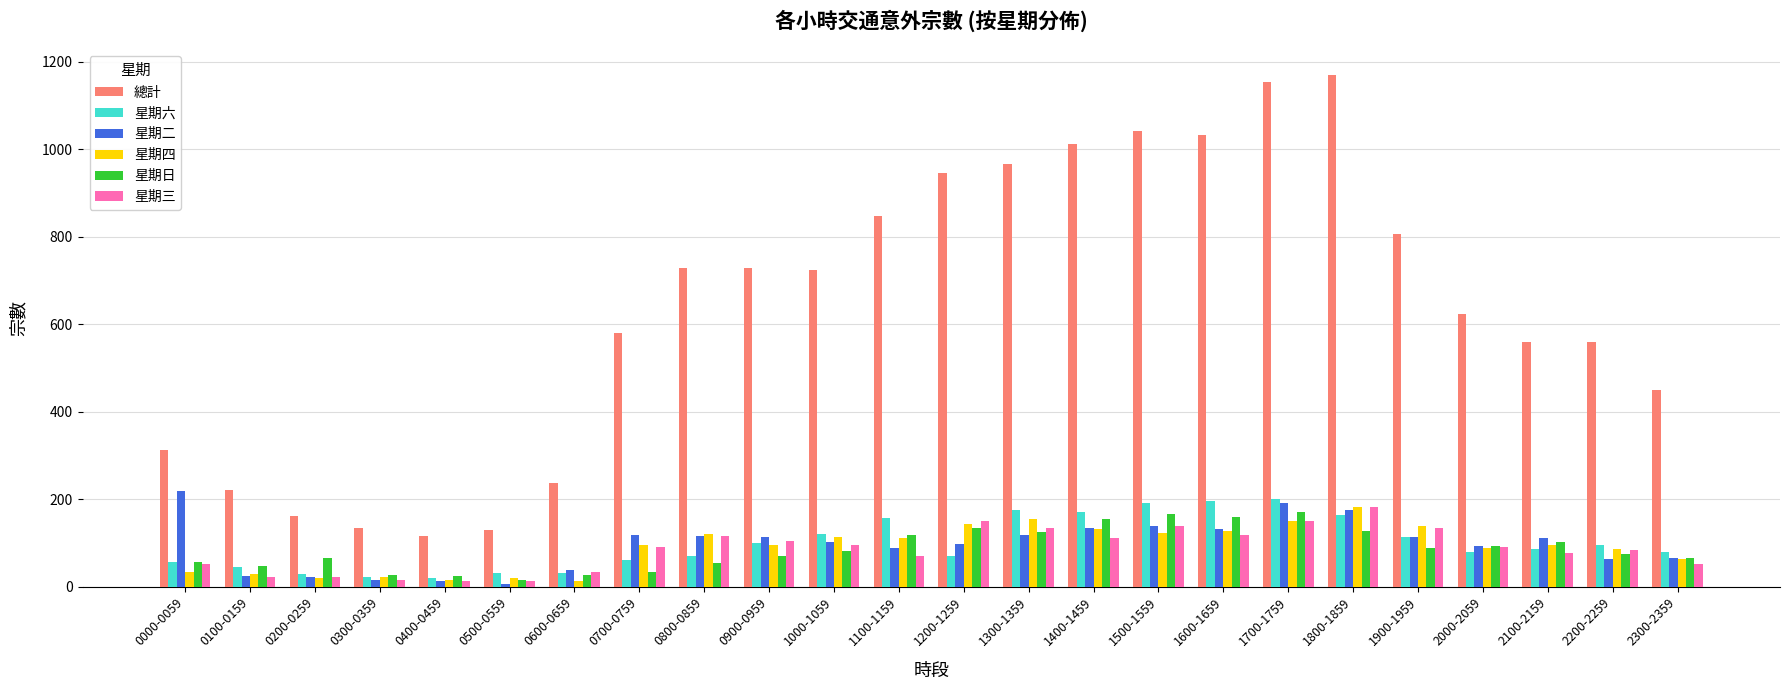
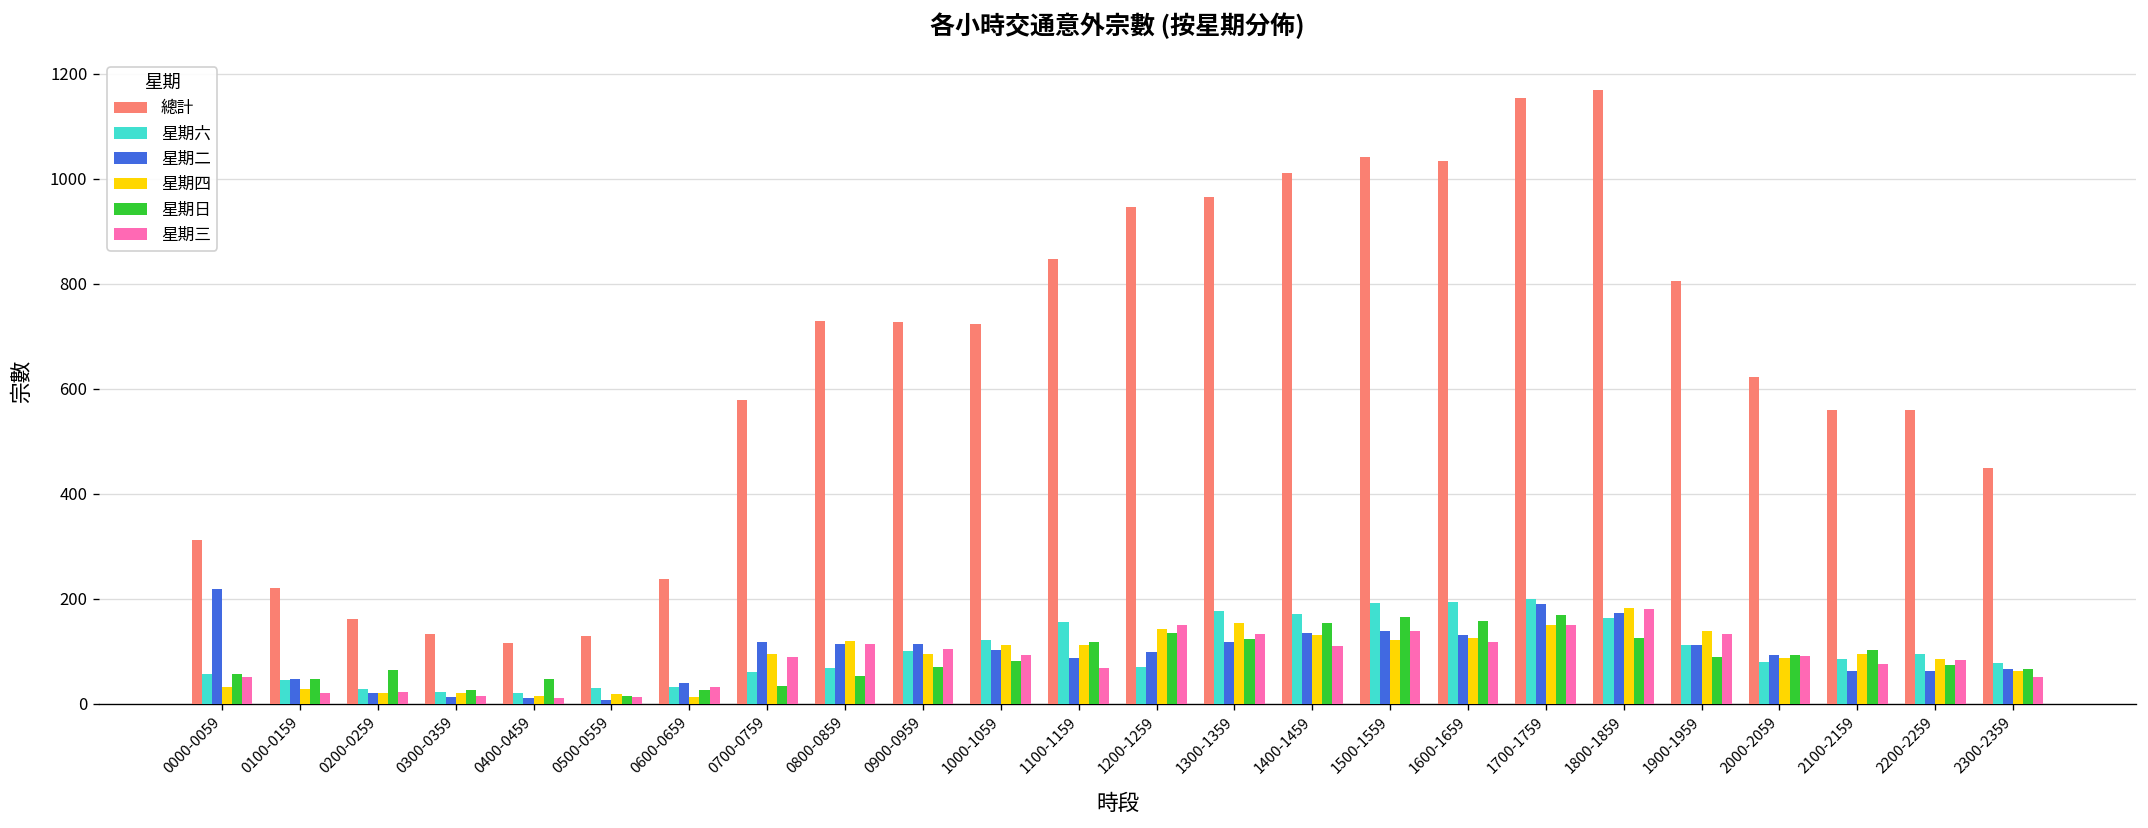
  {
    "總計": {
      "0000-0059": 310,
      "0100-0159": 220,
      "0200-0259": 160,
      "0300-0359": 130,
      "0400-0459": 120,
      "0500-0559": 130,
      "0600-0659": 240,
      "0700-0759": 580,
      "0800-0859": 730,
      "0900-0959": 730,
      "1000-1059": 720,
      "1100-1159": 850,
      "1200-1259": 950,
      "1300-1359": 970,
      "1400-1459": 1010,
      "1500-1559": 1040,
      "1600-1659": 1030,
      "1700-1759": 1150,
      "1800-1859": 1170,
      "1900-1959": 810,
      "2000-2059": 620,
      "2100-2159": 560,
      "2200-2259": 560,
      "2300-2359": 450
    },
    "星期六": {
      "0000-0059": 60,
      "0100-0159": 50,
      "0200-0259": 30,
      "0300-0359": 20,
      "0400-0459": 20,
      "0500-0559": 30,
      "0600-0659": 30,
      "0700-0759": 60,
      "0800-0859": 70,
      "0900-0959": 100,
      "1000-1059": 120,
      "1100-1159": 160,
      "1200-1259": 70,
      "1300-1359": 180,
      "1400-1459": 170,
      "1500-1559": 190,
      "1600-1659": 200,
      "1700-1759": 200,
      "1800-1859": 160,
      "1900-1959": 110,
      "2000-2059": 80,
      "2100-2159": 90,
      "2200-2259": 100,
      "2300-2359": 80
    },
    "星期二": {
      "0000-0059": 220,
-     "0100-0159": 20,
+     "0100-0159": 50,
      "0200-0259": 20,
      "0300-0359": 10,
      "0400-0459": 10,
      "0500-0559": 10,
      "0600-0659": 40,
      "0700-0759": 120,
      "0800-0859": 120,
      "0900-0959": 110,
      "1000-1059": 100,
      "1100-1159": 90,
      "1200-1259": 100,
      "1300-1359": 120,
      "1400-1459": 140,
      "1500-1559": 140,
      "1600-1659": 130,
      "1700-1759": 190,
      "1800-1859": 170,
      "1900-1959": 110,
      "2000-2059": 90,
-     "2100-2159": 110,
+     "2100-2159": 60,
      "2200-2259": 60,
      "2300-2359": 70
    },
    "星期四": {
      "0000-0059": 30,
      "0100-0159": 30,
      "0200-0259": 20,
      "0300-0359": 20,
      "0400-0459": 20,
      "0500-0559": 20,
      "0600-0659": 10,
      "0700-0759": 100,
      "0800-0859": 120,
      "0900-0959": 100,
      "1000-1059": 110,
      "1100-1159": 110,
      "1200-1259": 140,
      "1300-1359": 150,
      "1400-1459": 130,
      "1500-1559": 120,
      "1600-1659": 130,
      "1700-1759": 150,
      "1800-1859": 180,
      "1900-1959": 140,
      "2000-2059": 90,
      "2100-2159": 100,
      "2200-2259": 90,
      "2300-2359": 60
    },
    "星期日": {
      "0000-0059": 60,
      "0100-0159": 50,
      "0200-0259": 70,
      "0300-0359": 30,
-     "0400-0459": 30,
+     "0400-0459": 50,
      "0500-0559": 20,
      "0600-0659": 30,
      "0700-0759": 30,
      "0800-0859": 50,
      "0900-0959": 70,
      "1000-1059": 80,
      "1100-1159": 120,
      "1200-1259": 140,
      "1300-1359": 120,
      "1400-1459": 150,
      "1500-1559": 170,
      "1600-1659": 160,
      "1700-1759": 170,
      "1800-1859": 130,
      "1900-1959": 90,
      "2000-2059": 90,
      "2100-2159": 100,
      "2200-2259": 70,
      "2300-2359": 70
    },
    "星期三": {
      "0000-0059": 50,
      "0100-0159": 20,
      "0200-0259": 20,
      "0300-0359": 20,
      "0400-0459": 10,
      "0500-0559": 10,
      "0600-0659": 30,
      "0700-0759": 90,
      "0800-0859": 120,
      "0900-0959": 100,
      "1000-1059": 90,
      "1100-1159": 70,
      "1200-1259": 150,
      "1300-1359": 130,
      "1400-1459": 110,
      "1500-1559": 140,
      "1600-1659": 120,
      "1700-1759": 150,
      "1800-1859": 180,
      "1900-1959": 130,
      "2000-2059": 90,
      "2100-2159": 80,
      "2200-2259": 80,
      "2300-2359": 50
    }
  }
